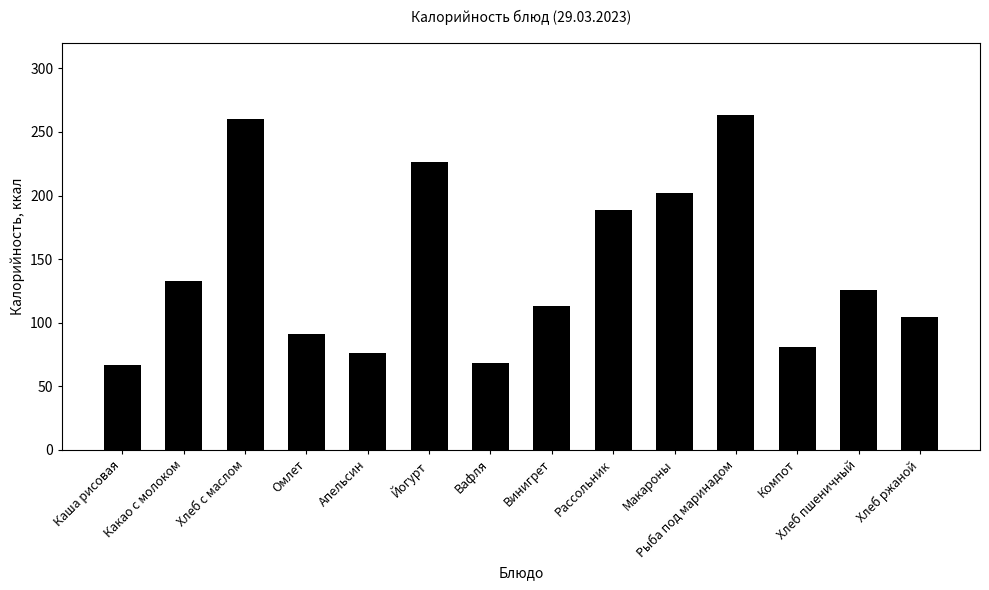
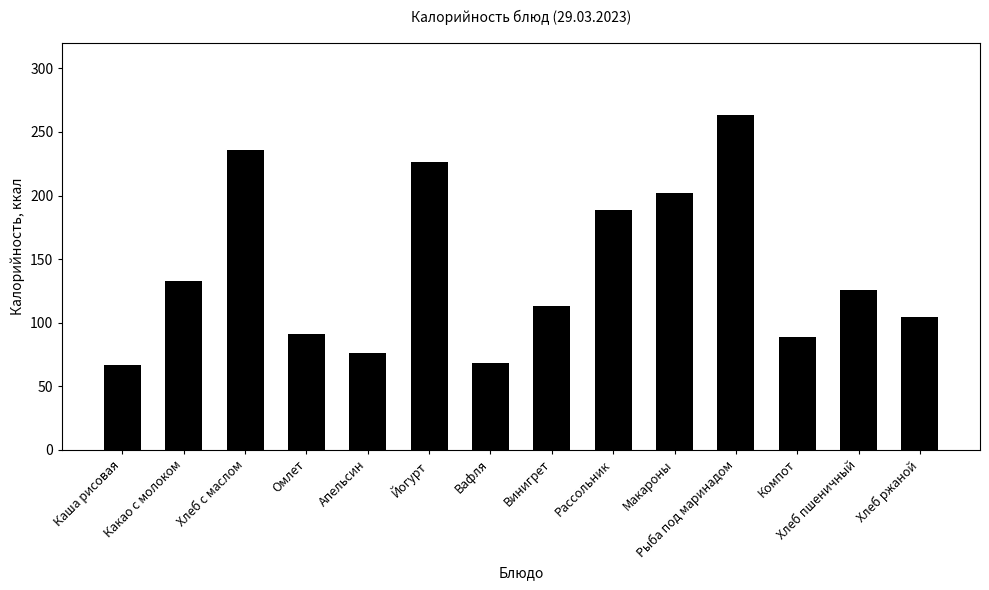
  {
    "Каша рисовая": 67,
    "Какао с молоком": 133,
-   "Хлеб с маслом": 260,
+   "Хлеб с маслом": 236,
    "Омлет": 91,
    "Апельсин": 76,
    "Йогурт": 226,
    "Вафля": 68,
    "Винигрет": 113,
    "Рассольник": 189,
    "Макароны": 202,
    "Рыба под маринадом": 263,
-   "Компот": 80,
+   "Компот": 89,
    "Хлеб пшеничный": 126,
    "Хлеб ржаной": 104
  }
